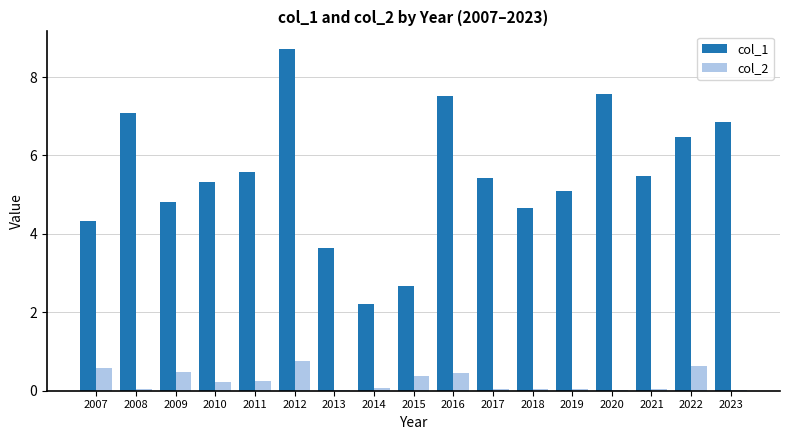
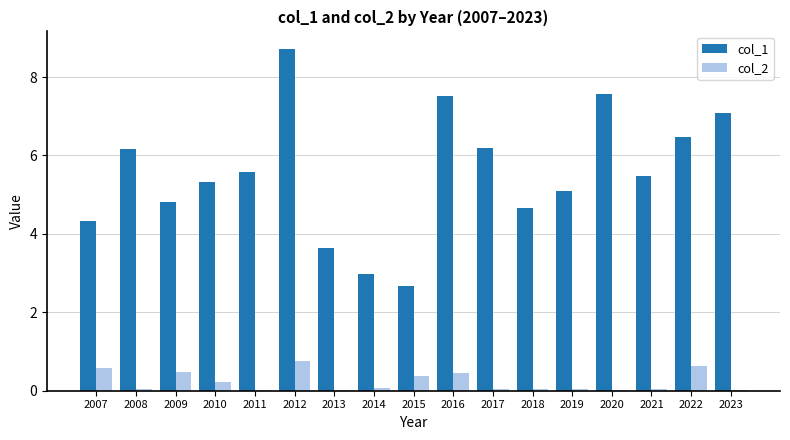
  {
    "col_1": {
      "2007": 4.3,
-     "2008": 7.1,
+     "2008": 6.2,
      "2009": 4.8,
      "2010": 5.3,
      "2011": 5.6,
      "2012": 8.7,
      "2013": 3.7,
-     "2014": 2.2,
+     "2014": 3.0,
      "2015": 2.7,
      "2016": 7.5,
-     "2017": 5.4,
+     "2017": 6.2,
      "2018": 4.6,
      "2019": 5.1,
      "2020": 7.6,
      "2021": 5.5,
      "2022": 6.5,
-     "2023": 6.8
+     "2023": 7.1
    },
    "col_2": {
      "2007": 0.6,
      "2009": 0.5,
      "2010": 0.2,
-     "2011": 0.3,
+     "2011": 0.0,
      "2012": 0.8,
      "2014": 0.1,
      "2015": 0.4,
      "2016": 0.4,
      "2022": 0.6
    }
  }
